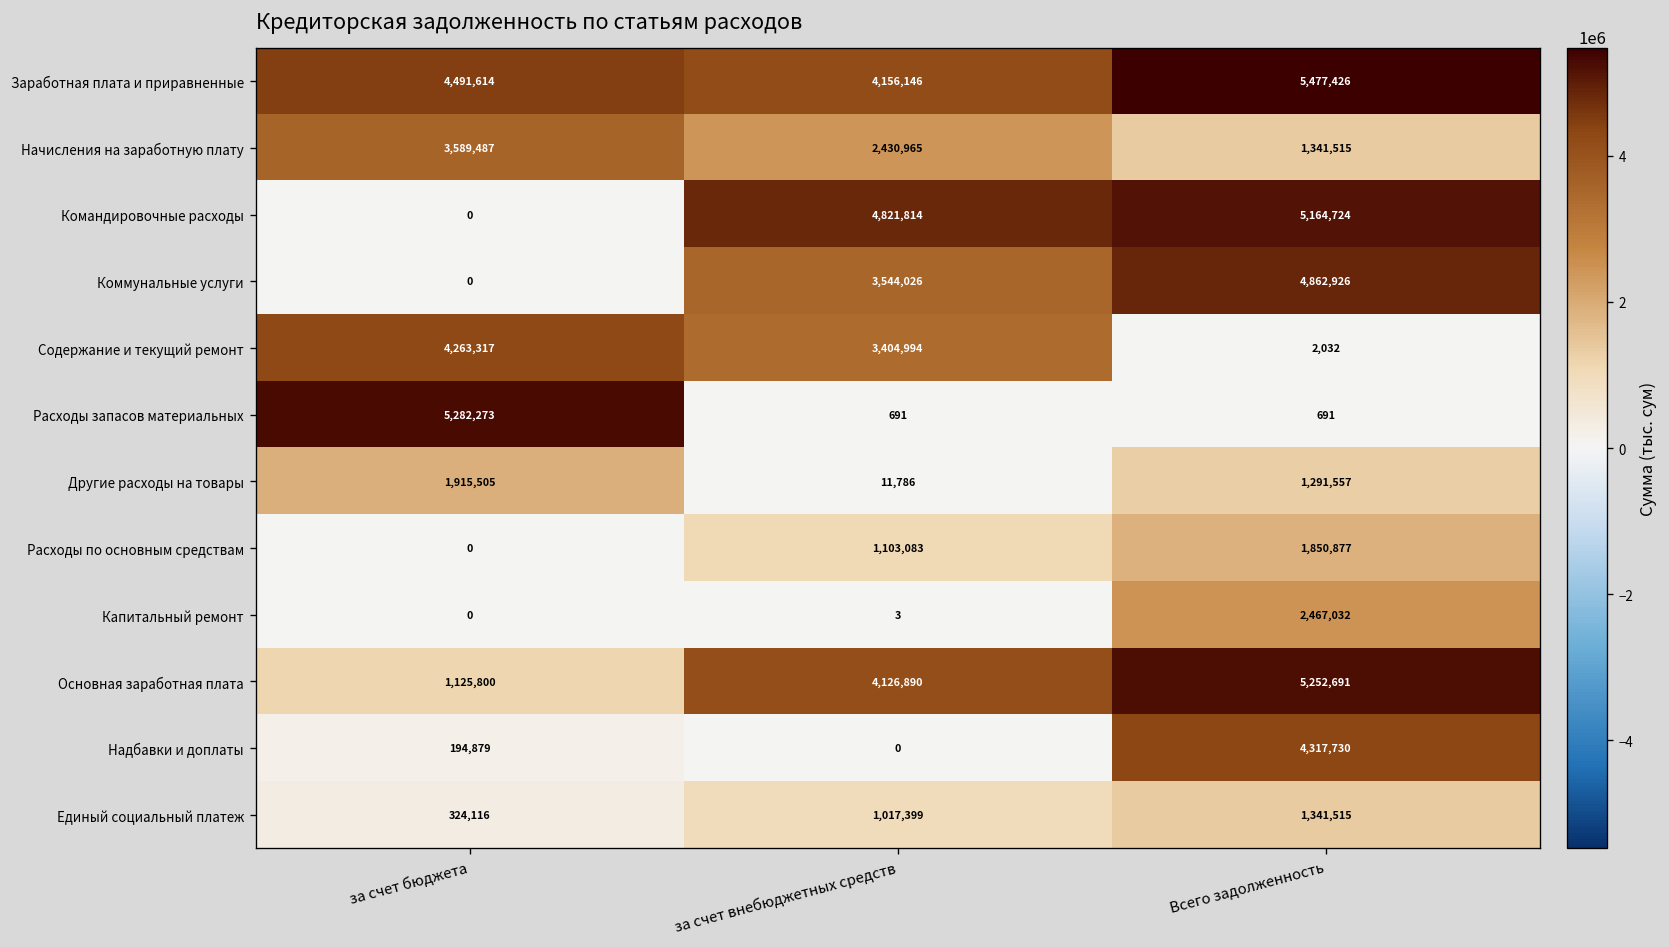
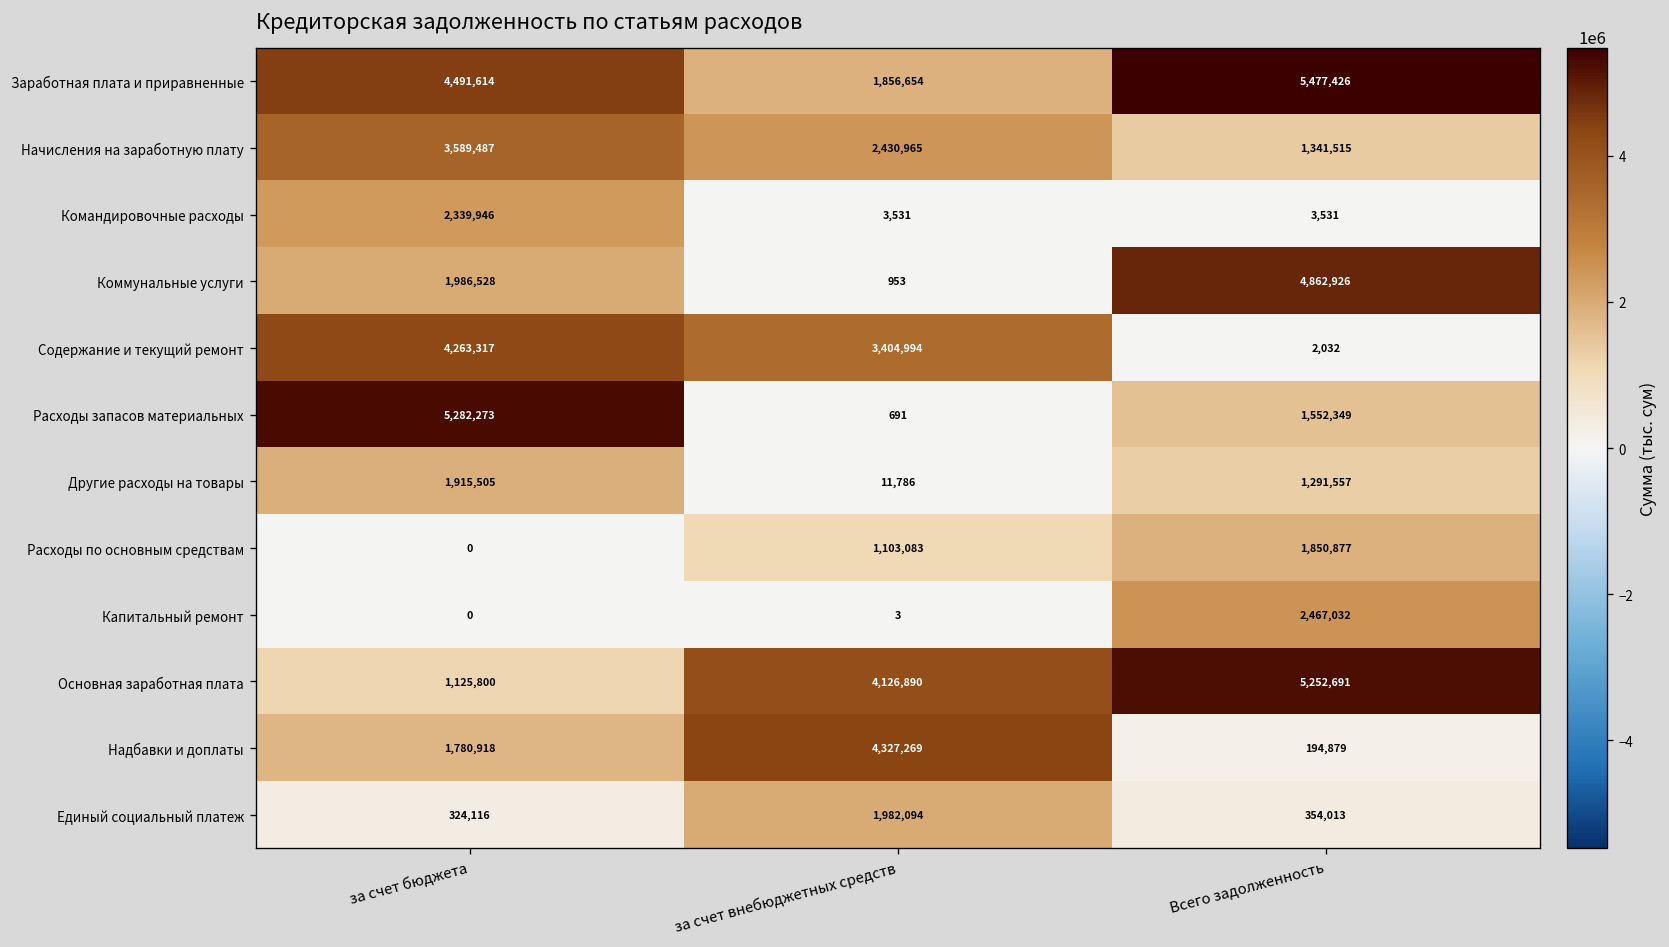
  {
    "Заработная плата и приравненные": {
      "за счет бюджета": "4,491,614",
-     "за счет внебюджетных средств": "4,156,146",
+     "за счет внебюджетных средств": "1,856,654",
      "Всего задолженность": "5,477,426"
    },
    "Начисления на заработную плату": {
      "за счет бюджета": "3,589,487",
      "за счет внебюджетных средств": "2,430,965",
      "Всего задолженность": "1,341,515"
    },
    "Командировочные расходы": {
-     "за счет бюджета": "0",
-     "за счет внебюджетных средств": "4,821,814",
-     "Всего задолженность": "5,164,724"
+     "за счет бюджета": "2,339,946",
+     "за счет внебюджетных средств": "3,531",
+     "Всего задолженность": "3,531"
    },
    "Коммунальные услуги": {
-     "за счет бюджета": "0",
-     "за счет внебюджетных средств": "3,544,026",
+     "за счет бюджета": "1,986,528",
+     "за счет внебюджетных средств": "953",
      "Всего задолженность": "4,862,926"
    },
    "Содержание и текущий ремонт": {
      "за счет бюджета": "4,263,317",
      "за счет внебюджетных средств": "3,404,994",
      "Всего задолженность": "2,032"
    },
    "Расходы запасов материальных": {
      "за счет бюджета": "5,282,273",
      "за счет внебюджетных средств": "691",
-     "Всего задолженность": "691"
+     "Всего задолженность": "1,552,349"
    },
    "Другие расходы на товары": {
      "за счет бюджета": "1,915,505",
      "за счет внебюджетных средств": "11,786",
      "Всего задолженность": "1,291,557"
    },
    "Расходы по основным средствам": {
      "за счет бюджета": "0",
      "за счет внебюджетных средств": "1,103,083",
      "Всего задолженность": "1,850,877"
    },
    "Капитальный ремонт": {
      "за счет бюджета": "0",
      "за счет внебюджетных средств": "3",
      "Всего задолженность": "2,467,032"
    },
    "Основная заработная плата": {
      "за счет бюджета": "1,125,800",
      "за счет внебюджетных средств": "4,126,890",
      "Всего задолженность": "5,252,691"
    },
    "Надбавки и доплаты": {
-     "за счет бюджета": "194,879",
-     "за счет внебюджетных средств": "0",
-     "Всего задолженность": "4,317,730"
+     "за счет бюджета": "1,780,918",
+     "за счет внебюджетных средств": "4,327,269",
+     "Всего задолженность": "194,879"
    },
    "Единый социальный платеж": {
      "за счет бюджета": "324,116",
-     "за счет внебюджетных средств": "1,017,399",
-     "Всего задолженность": "1,341,515"
+     "за счет внебюджетных средств": "1,982,094",
+     "Всего задолженность": "354,013"
    }
  }
